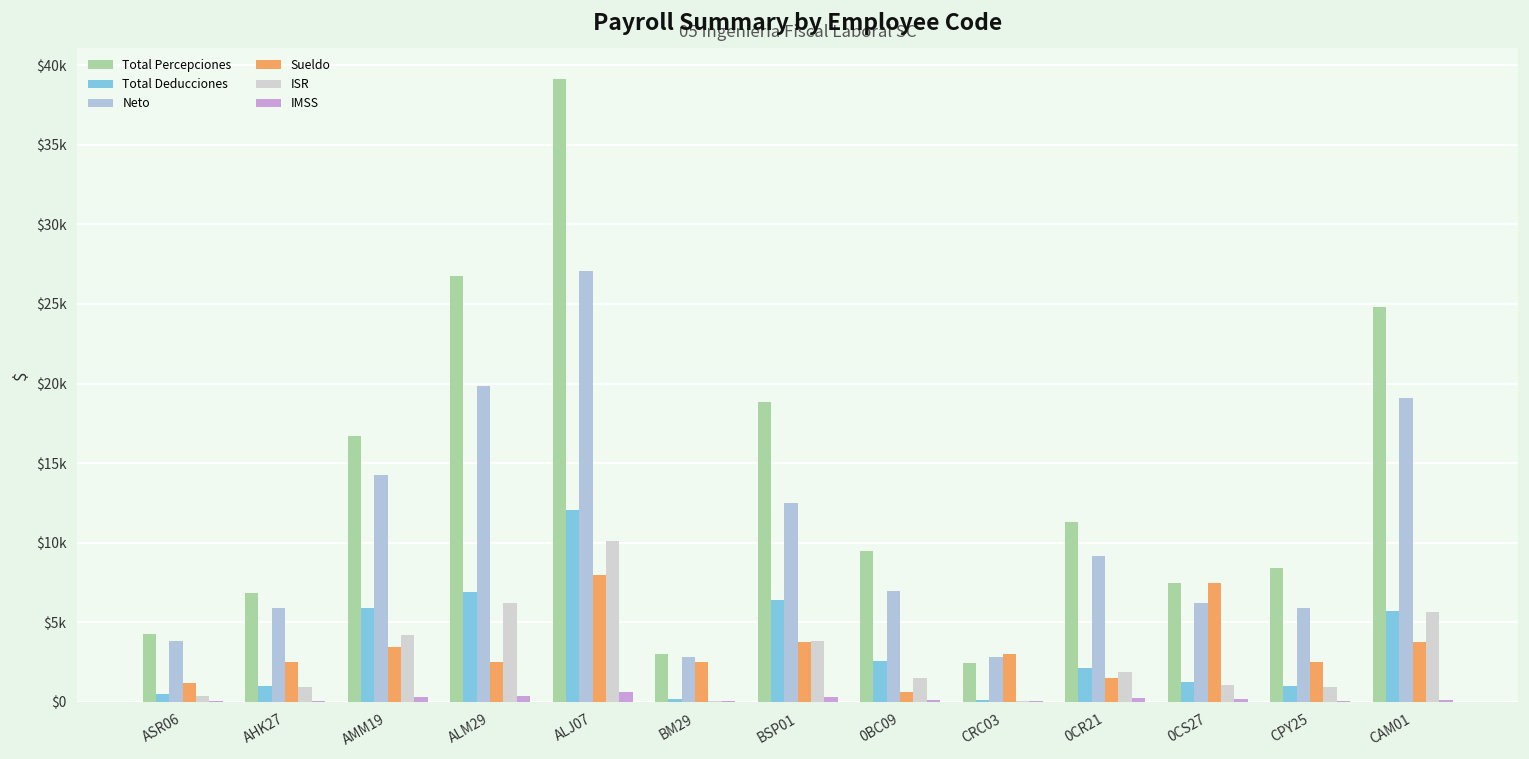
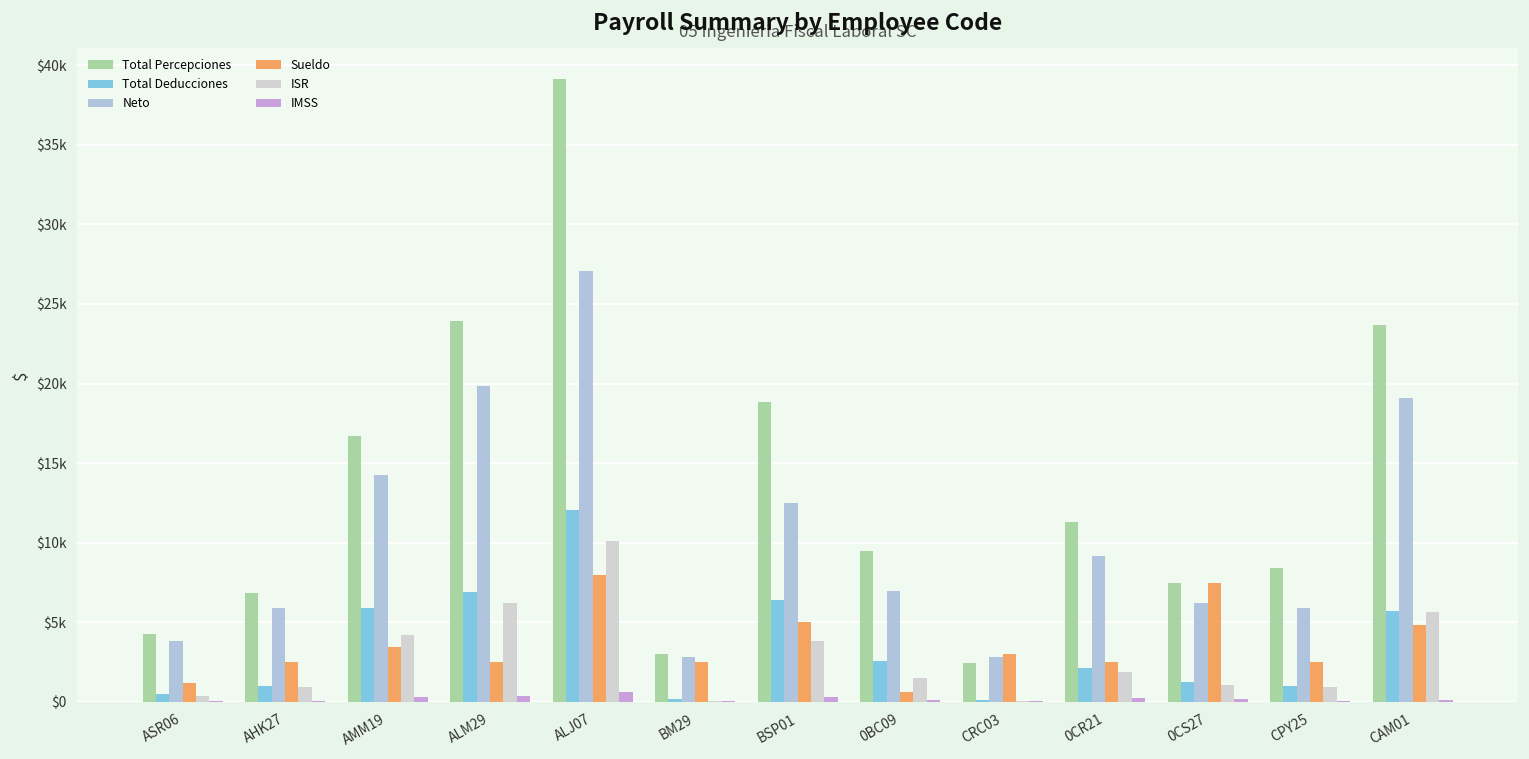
  {
    "Total Percepciones": {
      "ASR06": "$4300",
      "AHK27": "$6900",
      "AMM19": "$16700",
-     "ALM29": "$26800",
+     "ALM29": "$23900",
      "ALJ07": "$39100",
      "BM29": "$3000",
      "BSP01": "$18800",
      "0BC09": "$9500",
      "CRC03": "$2400",
      "0CR21": "$11300",
      "0CS27": "$7500",
      "CPY25": "$8400",
-     "CAM01": "$24800"
+     "CAM01": "$23700"
    },
    "Sueldo": {
      "ASR06": "$1200",
      "AHK27": "$2500",
      "AMM19": "$3500",
      "ALM29": "$2500",
      "ALJ07": "$8000",
      "BM29": "$2500",
-     "BSP01": "$3800",
+     "BSP01": "$5000",
      "0BC09": "$600",
      "CRC03": "$3000",
-     "0CR21": "$1500",
+     "0CR21": "$2500",
      "0CS27": "$7500",
      "CPY25": "$2500",
-     "CAM01": "$3800"
+     "CAM01": "$4800"
    }
  }
